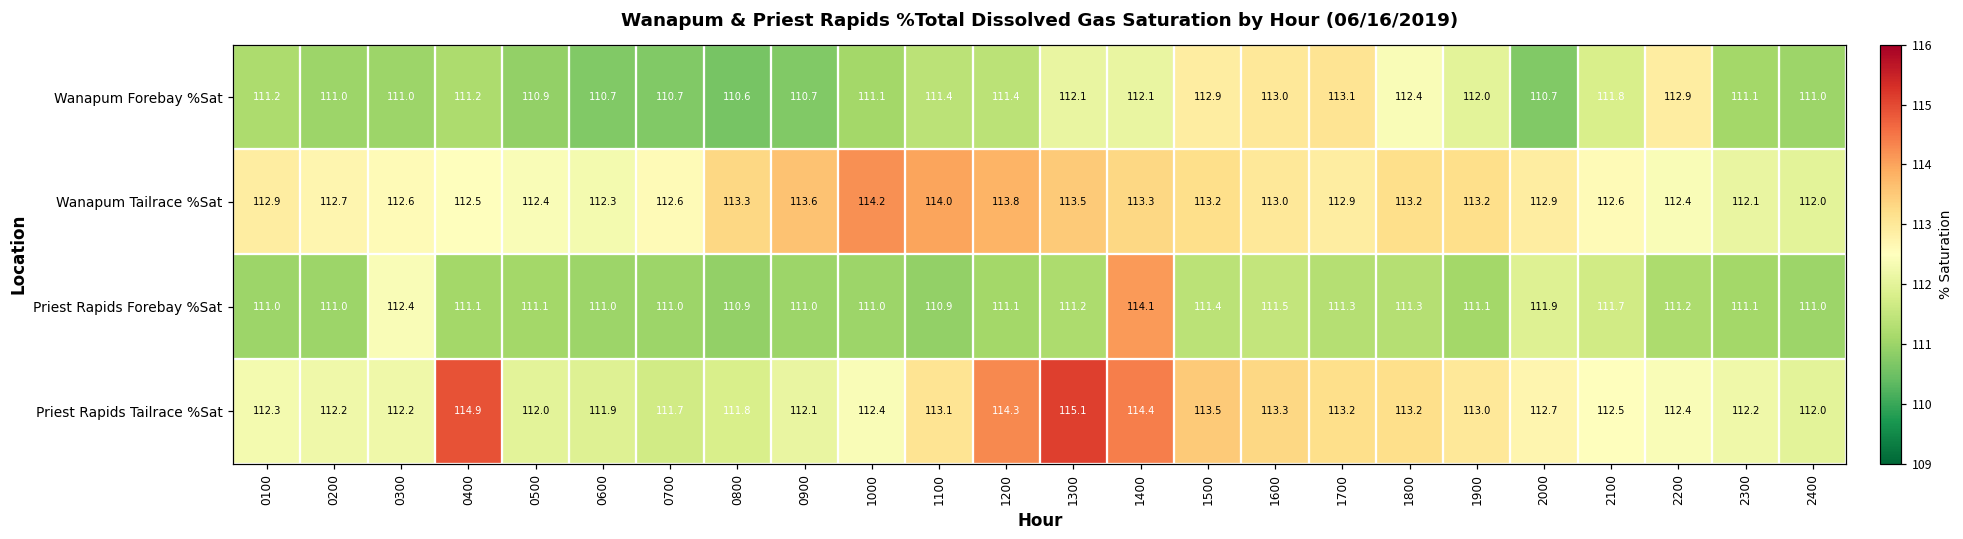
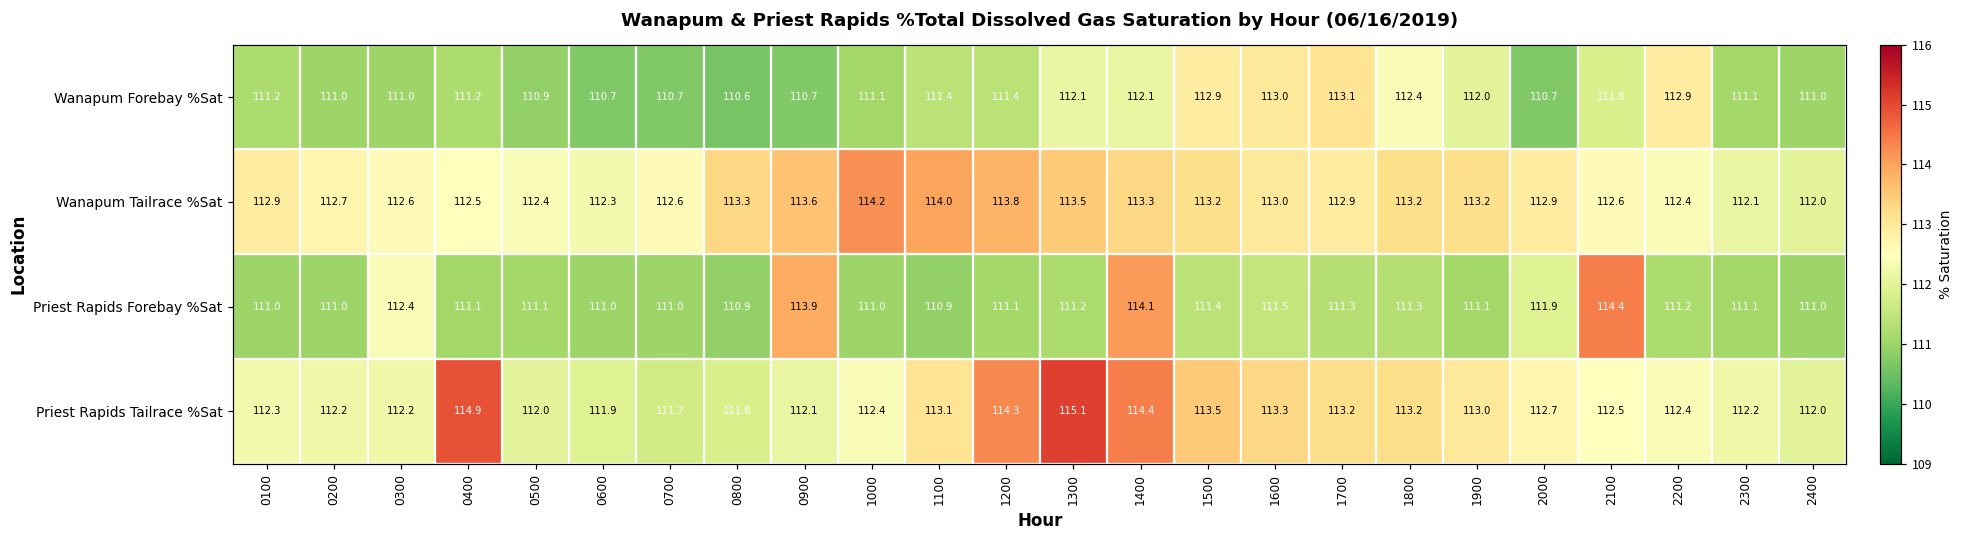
  {
    "Wanapum Forebay %Sat": {
      "0100": 111.2,
      "0200": 111.0,
      "0300": 111.0,
      "0400": 111.2,
      "0500": 110.9,
      "0600": 110.7,
      "0700": 110.7,
      "0800": 110.6,
      "0900": 110.7,
      "1000": 111.1,
      "1100": 111.4,
      "1200": 111.4,
      "1300": 112.1,
      "1400": 112.1,
      "1500": 112.9,
      "1600": 113.0,
      "1700": 113.1,
      "1800": 112.4,
      "1900": 112.0,
      "2000": 110.7,
      "2100": 111.8,
      "2200": 112.9,
      "2300": 111.1,
      "2400": 111.0
    },
    "Wanapum Tailrace %Sat": {
      "0100": 112.9,
      "0200": 112.7,
      "0300": 112.6,
      "0400": 112.5,
      "0500": 112.4,
      "0600": 112.3,
      "0700": 112.6,
      "0800": 113.3,
      "0900": 113.6,
      "1000": 114.2,
      "1100": 114.0,
      "1200": 113.8,
      "1300": 113.5,
      "1400": 113.3,
      "1500": 113.2,
      "1600": 113.0,
      "1700": 112.9,
      "1800": 113.2,
      "1900": 113.2,
      "2000": 112.9,
      "2100": 112.6,
      "2200": 112.4,
      "2300": 112.1,
      "2400": 112.0
    },
    "Priest Rapids Forebay %Sat": {
      "0100": 111.0,
      "0200": 111.0,
      "0300": 112.4,
      "0400": 111.1,
      "0500": 111.1,
      "0600": 111.0,
      "0700": 111.0,
      "0800": 110.9,
-     "0900": 111.0,
+     "0900": 113.9,
      "1000": 111.0,
      "1100": 110.9,
      "1200": 111.1,
      "1300": 111.2,
      "1400": 114.1,
      "1500": 111.4,
      "1600": 111.5,
      "1700": 111.3,
      "1800": 111.3,
      "1900": 111.1,
      "2000": 111.9,
-     "2100": 111.7,
+     "2100": 114.4,
      "2200": 111.2,
      "2300": 111.1,
      "2400": 111.0
    },
    "Priest Rapids Tailrace %Sat": {
      "0100": 112.3,
      "0200": 112.2,
      "0300": 112.2,
      "0400": 114.9,
      "0500": 112.0,
      "0600": 111.9,
      "0700": 111.7,
      "0800": 111.8,
      "0900": 112.1,
      "1000": 112.4,
      "1100": 113.1,
      "1200": 114.3,
      "1300": 115.1,
      "1400": 114.4,
      "1500": 113.5,
      "1600": 113.3,
      "1700": 113.2,
      "1800": 113.2,
      "1900": 113.0,
      "2000": 112.7,
      "2100": 112.5,
      "2200": 112.4,
      "2300": 112.2,
      "2400": 112.0
    }
  }
